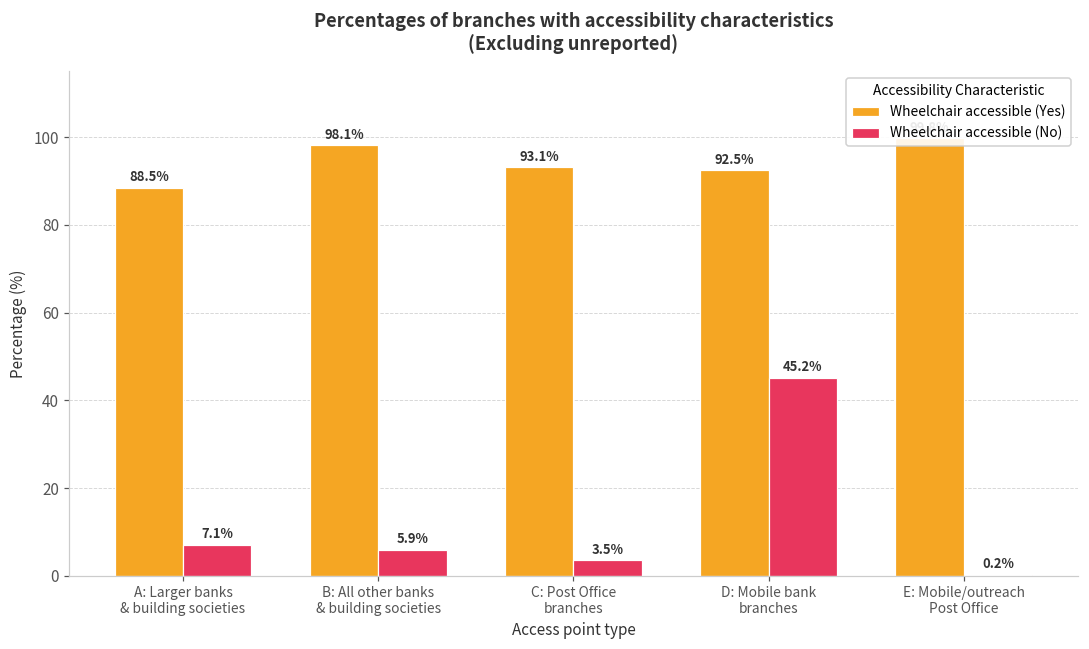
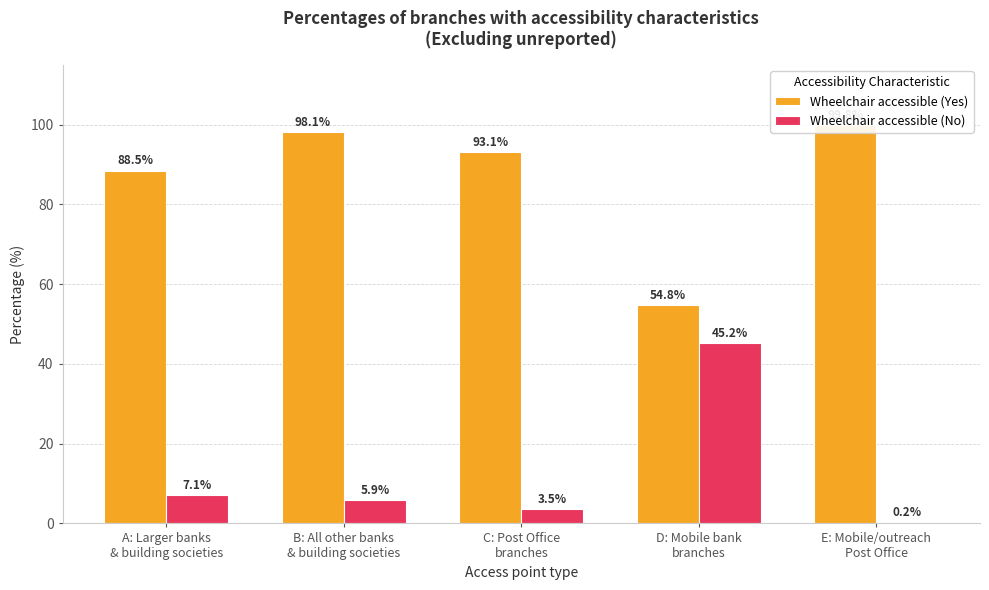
  {
    "Wheelchair accessible (Yes)": {
      "A: Larger banks & building societies": "88.5%",
      "B: All other banks & building societies": "98.1%",
      "C: Post Office branches": "93.1%",
-     "D: Mobile bank branches": "92.5%"
+     "D: Mobile bank branches": "54.8%"
    },
    "Wheelchair accessible (No)": {
      "A: Larger banks & building societies": "7.1%",
      "B: All other banks & building societies": "5.9%",
      "C: Post Office branches": "3.5%",
      "D: Mobile bank branches": "45.2%",
      "E: Mobile/outreach Post Office": "0.2%"
    }
  }
